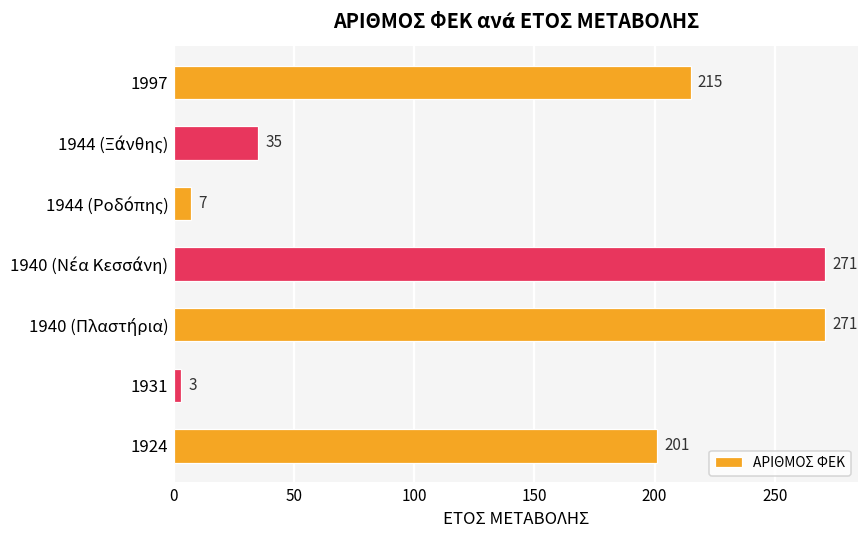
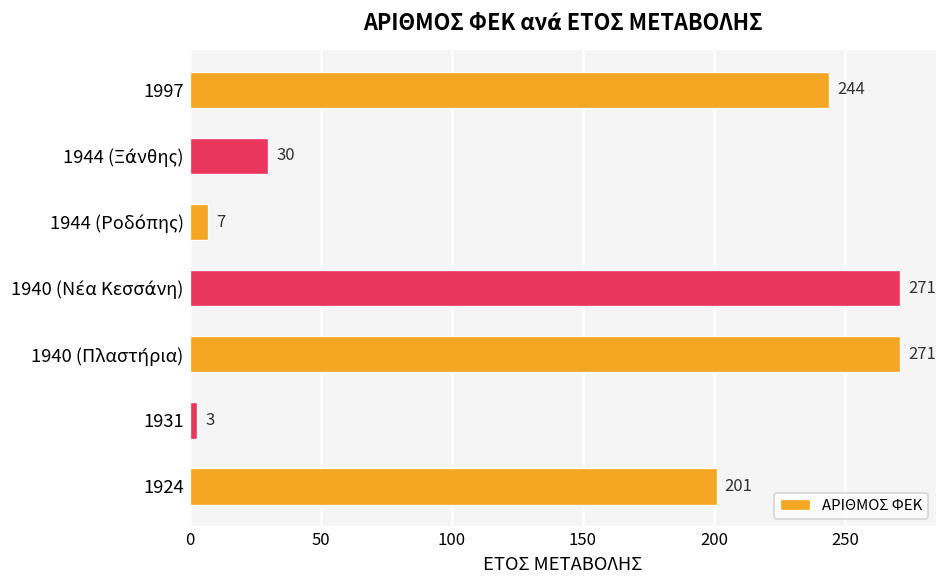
  {
-   "1997": 215,
-   "1944 (Ξάνθης)": 35,
+   "1997": 244,
+   "1944 (Ξάνθης)": 30,
    "1944 (Ροδόπης)": 7,
    "1940 (Νέα Κεσσάνη)": 271,
    "1940 (Πλαστήρια)": 271,
    "1931": 3,
    "1924": 201
  }
